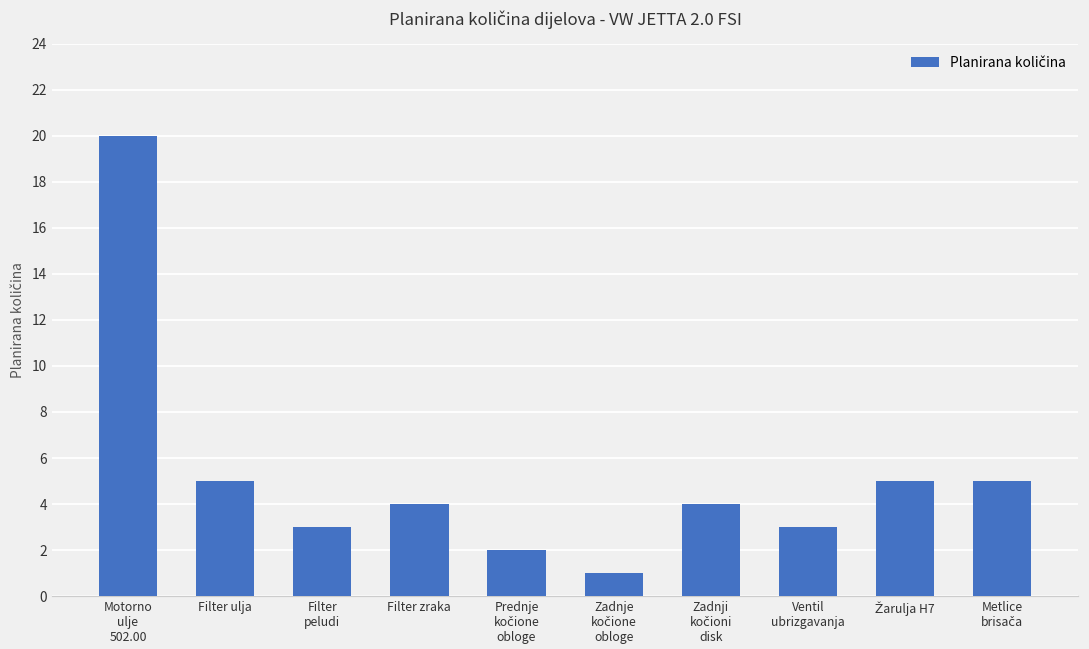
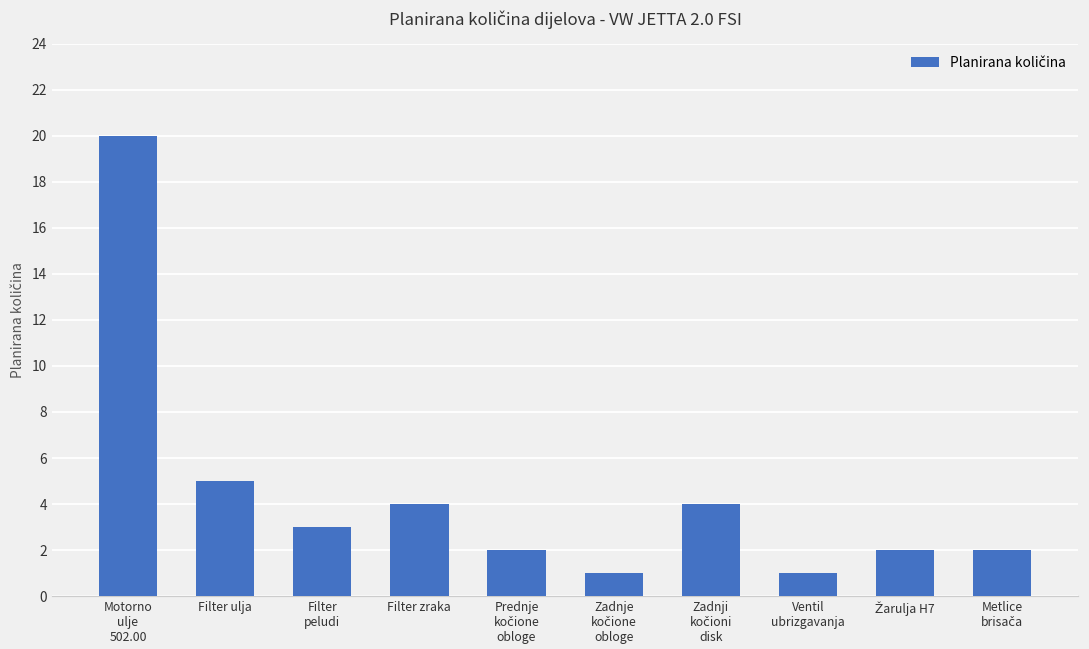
  {
    "Motorno ulje 502.00": 20,
    "Filter ulja": 5,
    "Filter peludi": 3,
    "Filter zraka": 4,
    "Prednje kočione obloge": 2,
    "Zadnje kočione obloge": 1,
    "Zadnji kočioni disk": 4,
-   "Ventil ubrizgavanja": 3,
-   "Žarulja H7": 5,
-   "Metlice brisača": 5
+   "Ventil ubrizgavanja": 1,
+   "Žarulja H7": 2,
+   "Metlice brisača": 2
  }
